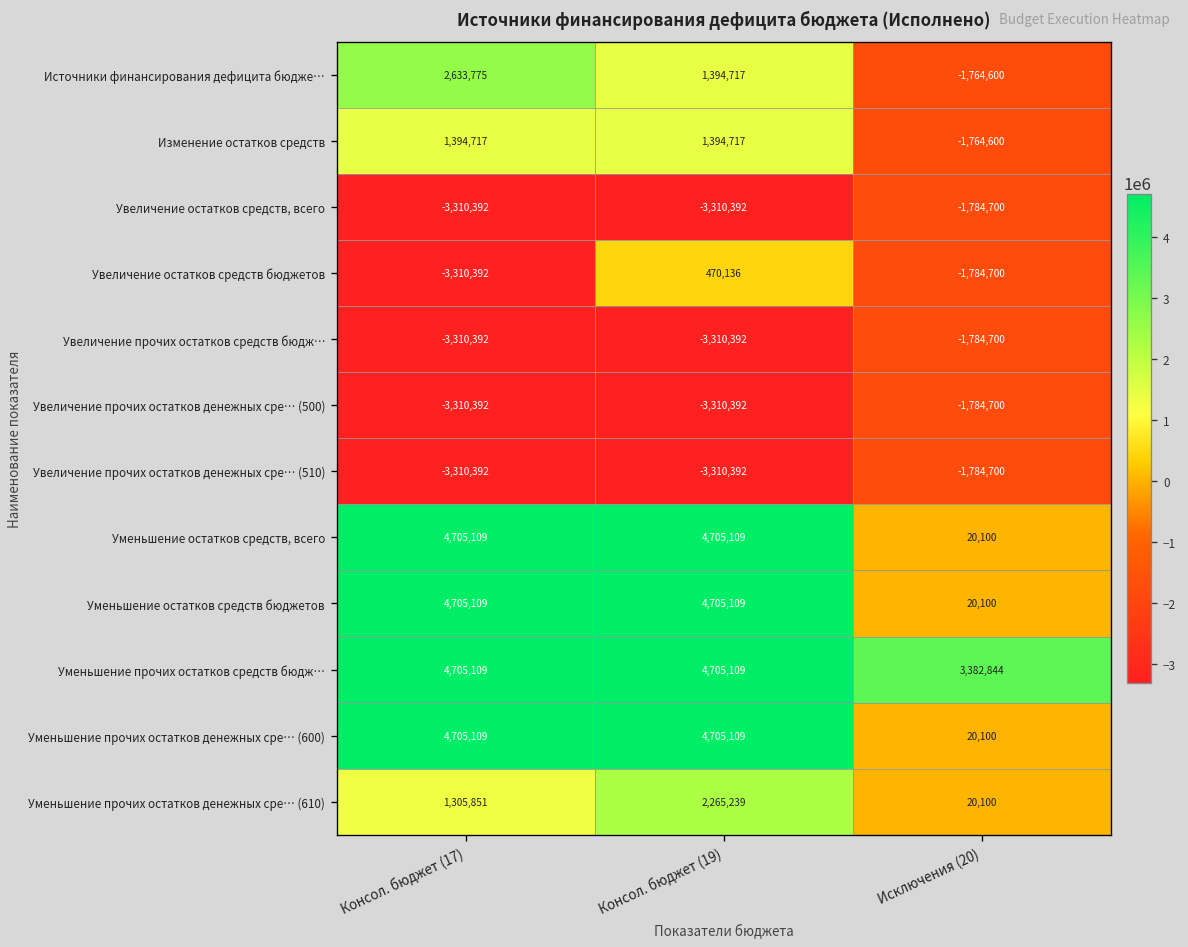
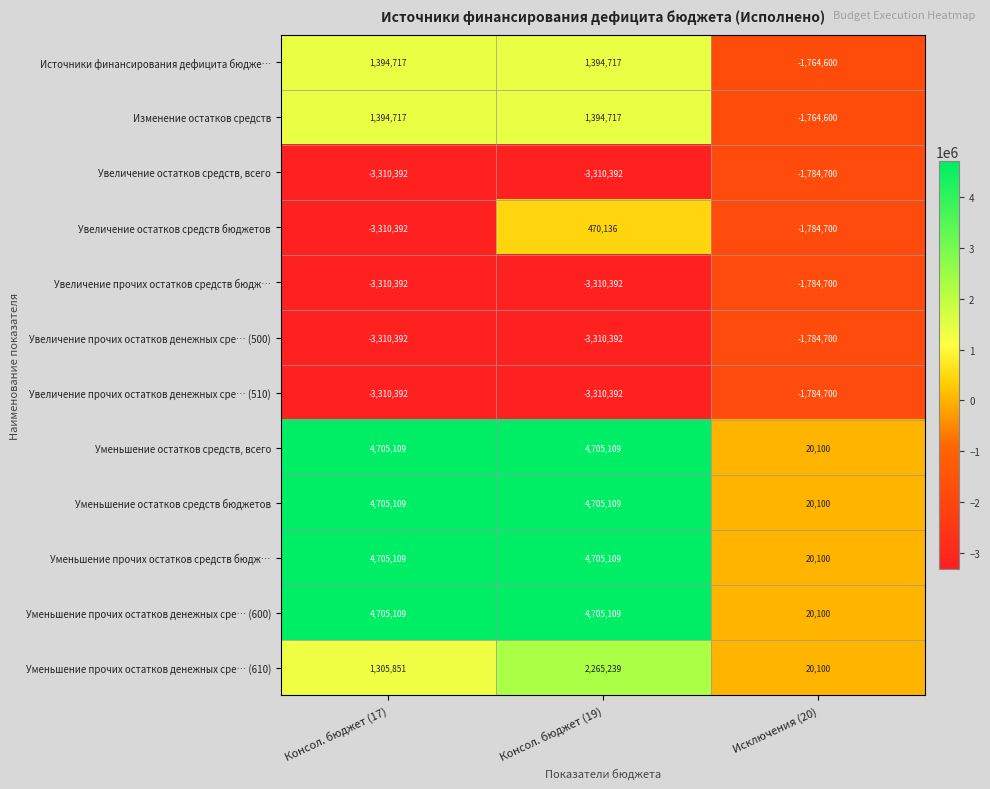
  {
    "Источники финансирования дефицита бюдже…": {
-     "Консол. бюджет (17)": "2,633,775",
+     "Консол. бюджет (17)": "1,394,717",
      "Консол. бюджет (19)": "1,394,717",
      "Исключения (20)": "-1,764,600"
    },
    "Изменение остатков средств": {
      "Консол. бюджет (17)": "1,394,717",
      "Консол. бюджет (19)": "1,394,717",
      "Исключения (20)": "-1,764,600"
    },
    "Увеличение остатков средств, всего": {
      "Консол. бюджет (17)": "-3,310,392",
      "Консол. бюджет (19)": "-3,310,392",
      "Исключения (20)": "-1,784,700"
    },
    "Увеличение остатков средств бюджетов": {
      "Консол. бюджет (17)": "-3,310,392",
      "Консол. бюджет (19)": "470,136",
      "Исключения (20)": "-1,784,700"
    },
    "Увеличение прочих остатков средств бюдж…": {
      "Консол. бюджет (17)": "-3,310,392",
      "Консол. бюджет (19)": "-3,310,392",
      "Исключения (20)": "-1,784,700"
    },
    "Увеличение прочих остатков денежных сре… (500)": {
      "Консол. бюджет (17)": "-3,310,392",
      "Консол. бюджет (19)": "-3,310,392",
      "Исключения (20)": "-1,784,700"
    },
    "Увеличение прочих остатков денежных сре… (510)": {
      "Консол. бюджет (17)": "-3,310,392",
      "Консол. бюджет (19)": "-3,310,392",
      "Исключения (20)": "-1,784,700"
    },
    "Уменьшение остатков средств, всего": {
      "Консол. бюджет (17)": "4,705,109",
      "Консол. бюджет (19)": "4,705,109",
      "Исключения (20)": "20,100"
    },
    "Уменьшение остатков средств бюджетов": {
      "Консол. бюджет (17)": "4,705,109",
      "Консол. бюджет (19)": "4,705,109",
      "Исключения (20)": "20,100"
    },
    "Уменьшение прочих остатков средств бюдж…": {
      "Консол. бюджет (17)": "4,705,109",
      "Консол. бюджет (19)": "4,705,109",
-     "Исключения (20)": "3,382,844"
+     "Исключения (20)": "20,100"
    },
    "Уменьшение прочих остатков денежных сре… (600)": {
      "Консол. бюджет (17)": "4,705,109",
      "Консол. бюджет (19)": "4,705,109",
      "Исключения (20)": "20,100"
    },
    "Уменьшение прочих остатков денежных сре… (610)": {
      "Консол. бюджет (17)": "1,305,851",
      "Консол. бюджет (19)": "2,265,239",
      "Исключения (20)": "20,100"
    }
  }
